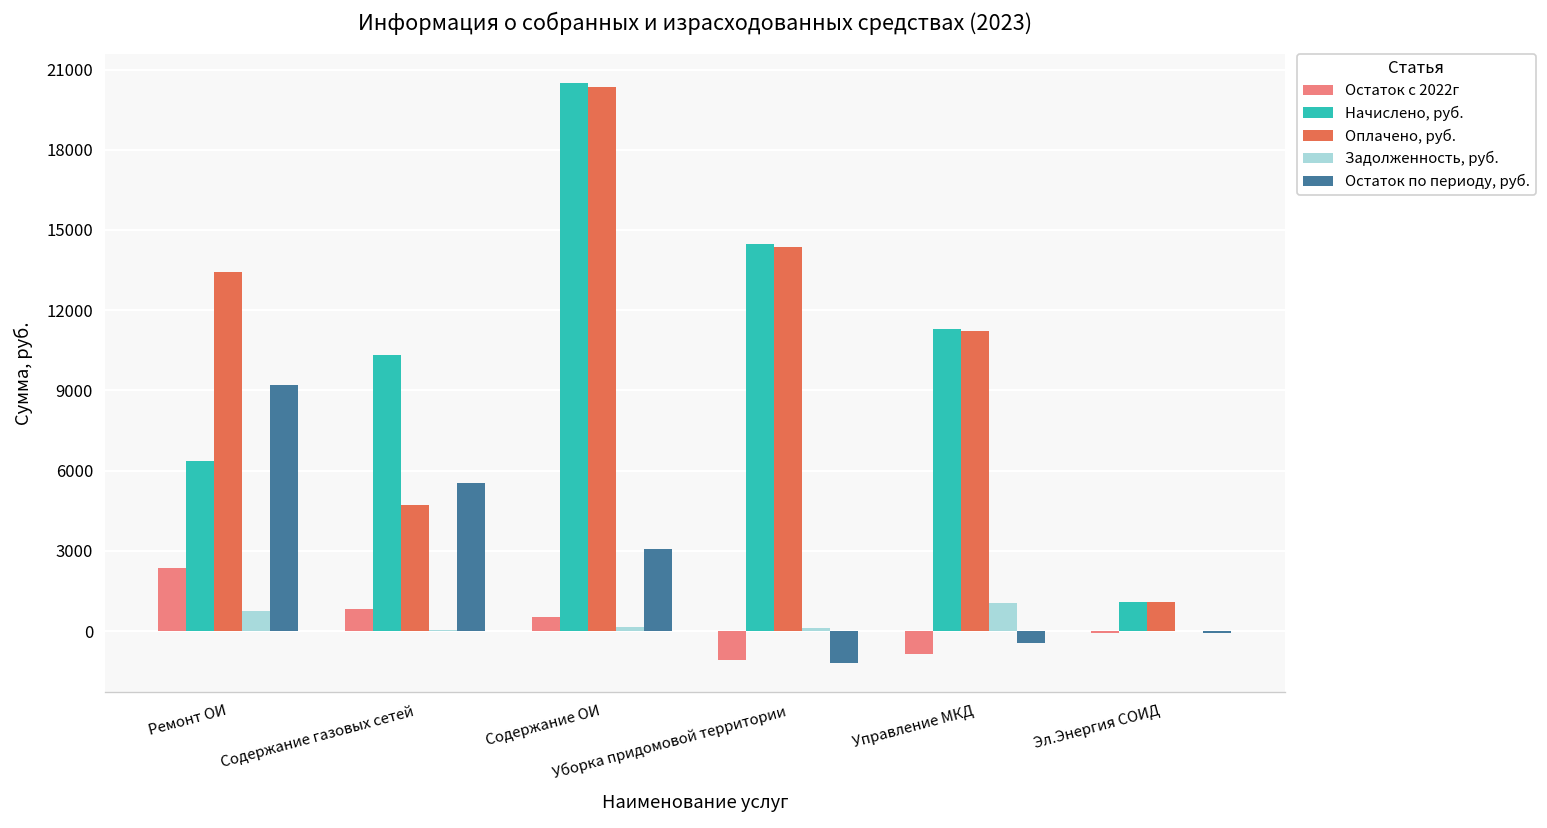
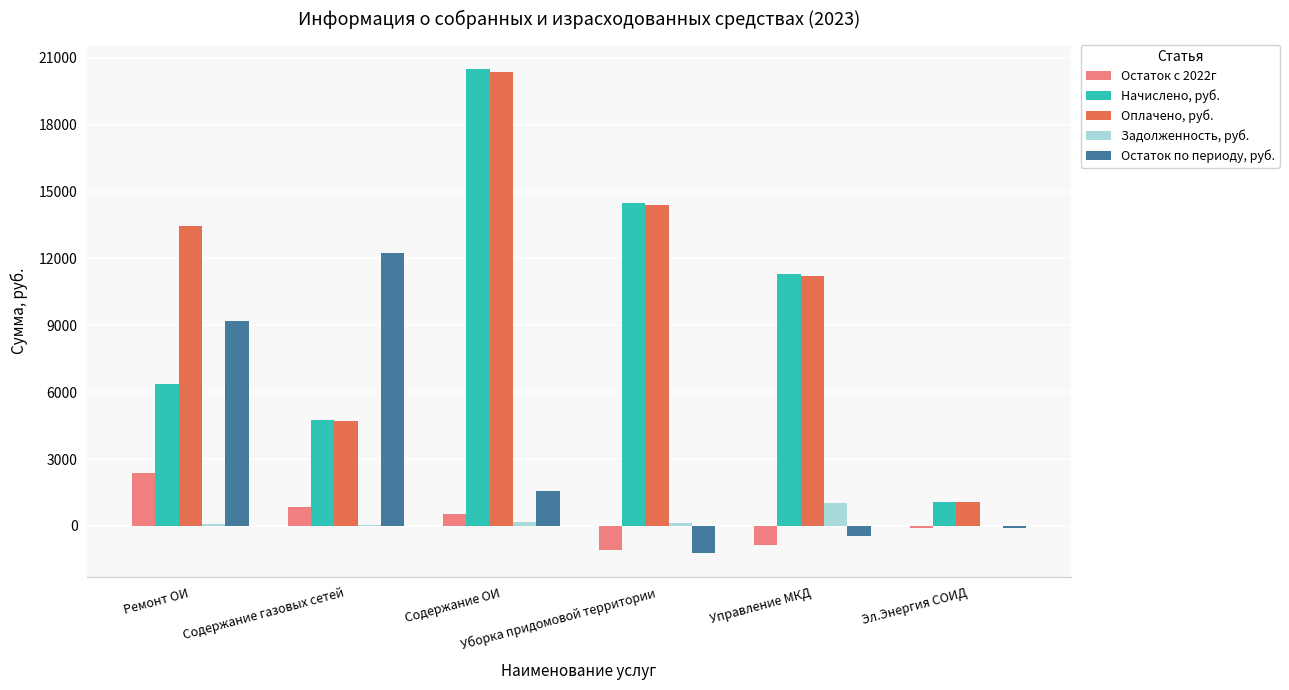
  {
    "Начислено, руб.": {
      "Ремонт ОИ": 6400,
-     "Содержание газовых сетей": 10300,
+     "Содержание газовых сетей": 4700,
      "Содержание ОИ": 20500,
      "Уборка придомовой территории": 14500,
      "Управление МКД": 11300,
      "Эл.Энергия СОИД": 1100
    },
    "Задолженность, руб.": {
-     "Ремонт ОИ": 800,
+     "Ремонт ОИ": 100,
      "Содержание ОИ": 200,
      "Управление МКД": 1000
    },
    "Остаток по периоду, руб.": {
      "Ремонт ОИ": 9200,
-     "Содержание газовых сетей": 5500,
-     "Содержание ОИ": 3100,
+     "Содержание газовых сетей": 12200,
+     "Содержание ОИ": 1600,
      "Уборка придомовой территории": -1200,
      "Управление МКД": -400
    }
  }
